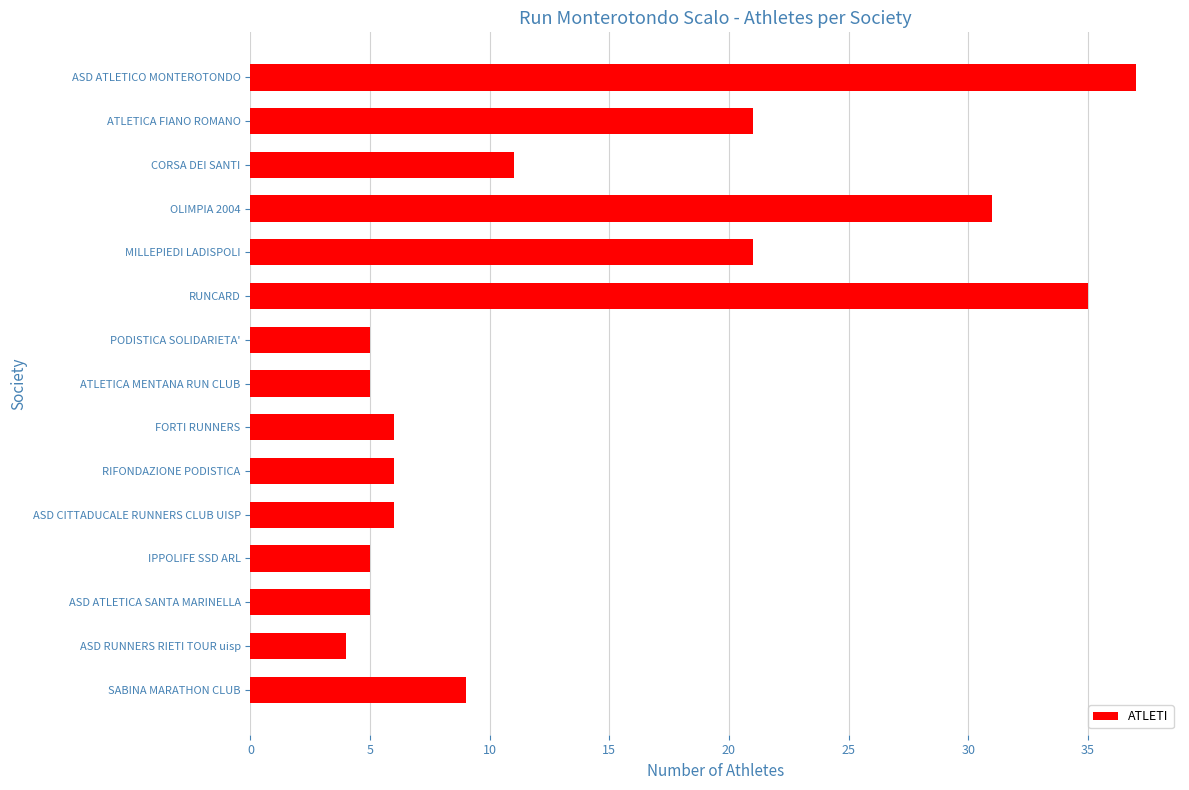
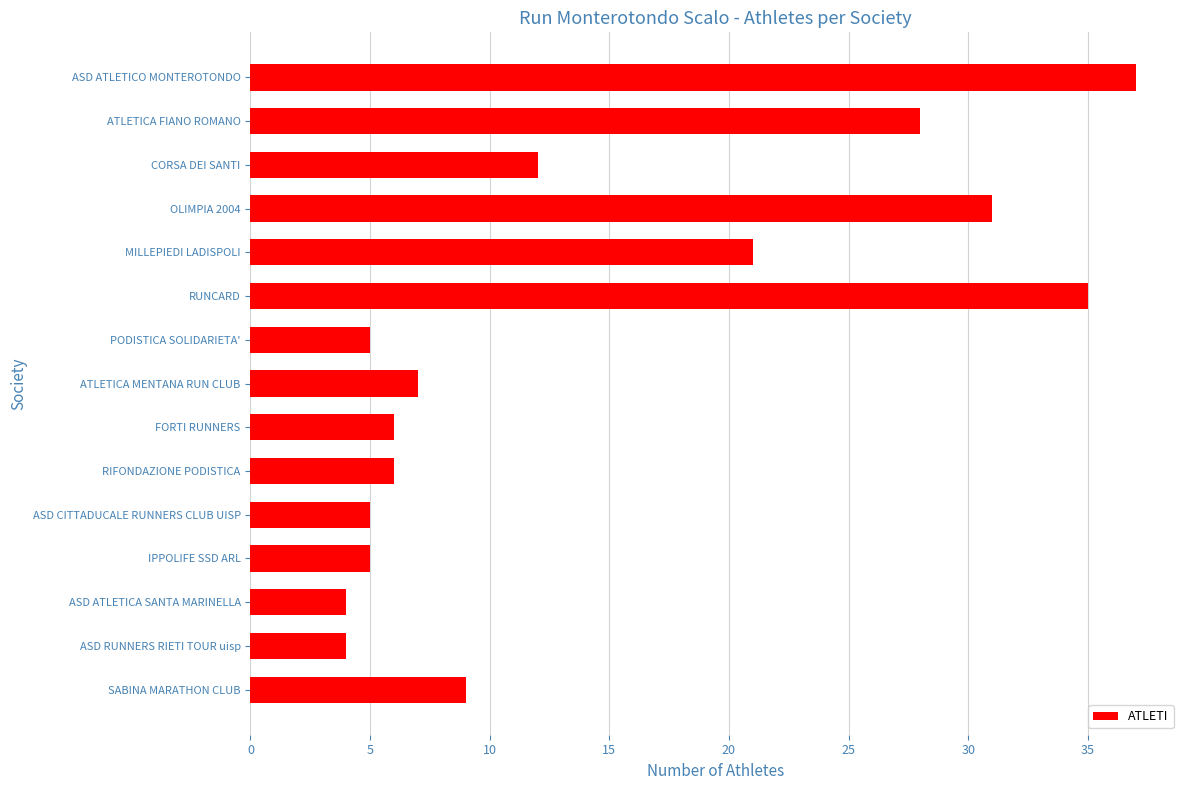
  {
    "ASD ATLETICO MONTEROTONDO": 37,
-   "ATLETICA FIANO ROMANO": 21,
-   "CORSA DEI SANTI": 11,
+   "ATLETICA FIANO ROMANO": 28,
+   "CORSA DEI SANTI": 12,
    "OLIMPIA 2004": 31,
    "MILLEPIEDI LADISPOLI": 21,
    "RUNCARD": 35,
    "PODISTICA SOLIDARIETA'": 5,
-   "ATLETICA MENTANA RUN CLUB": 5,
+   "ATLETICA MENTANA RUN CLUB": 7,
    "FORTI RUNNERS": 6,
    "RIFONDAZIONE PODISTICA": 6,
-   "ASD CITTADUCALE RUNNERS CLUB UISP": 6,
+   "ASD CITTADUCALE RUNNERS CLUB UISP": 5,
    "IPPOLIFE SSD ARL": 5,
-   "ASD ATLETICA SANTA MARINELLA": 5,
+   "ASD ATLETICA SANTA MARINELLA": 4,
    "ASD RUNNERS RIETI TOUR uisp": 4,
    "SABINA MARATHON CLUB": 9
  }
